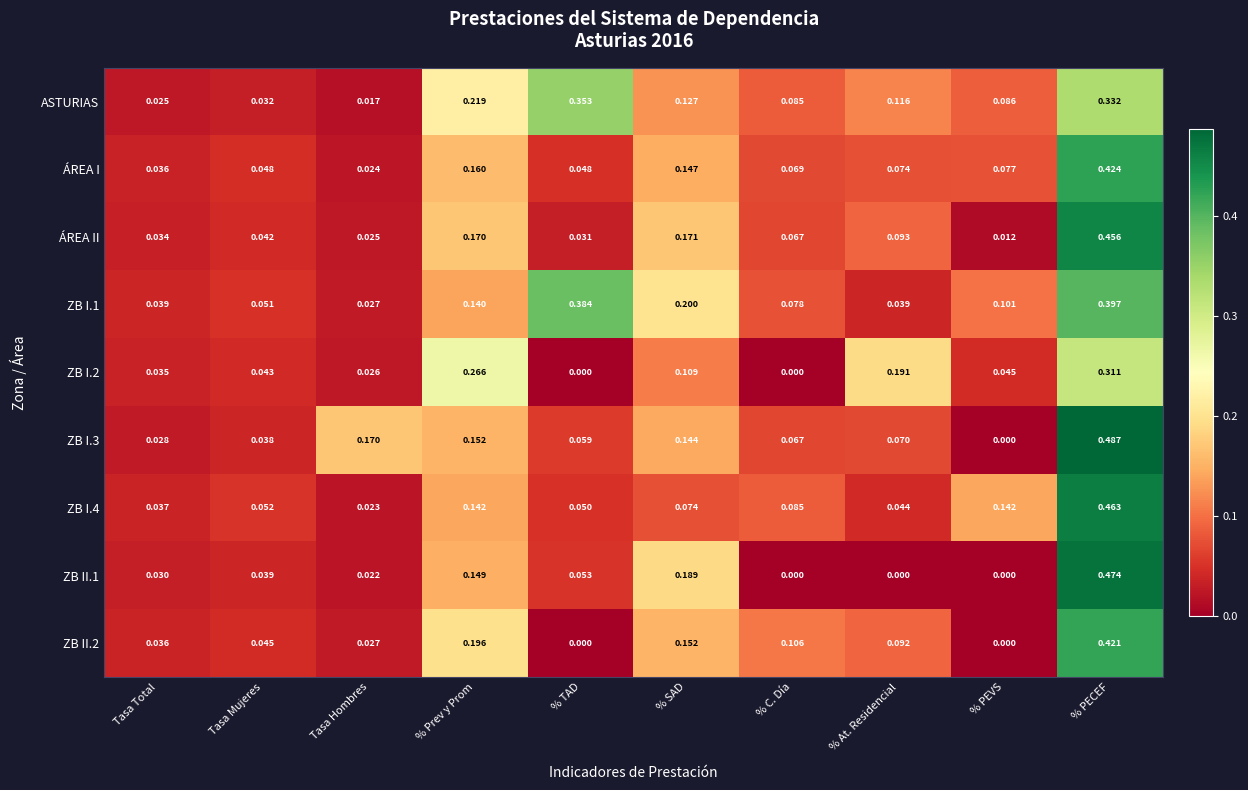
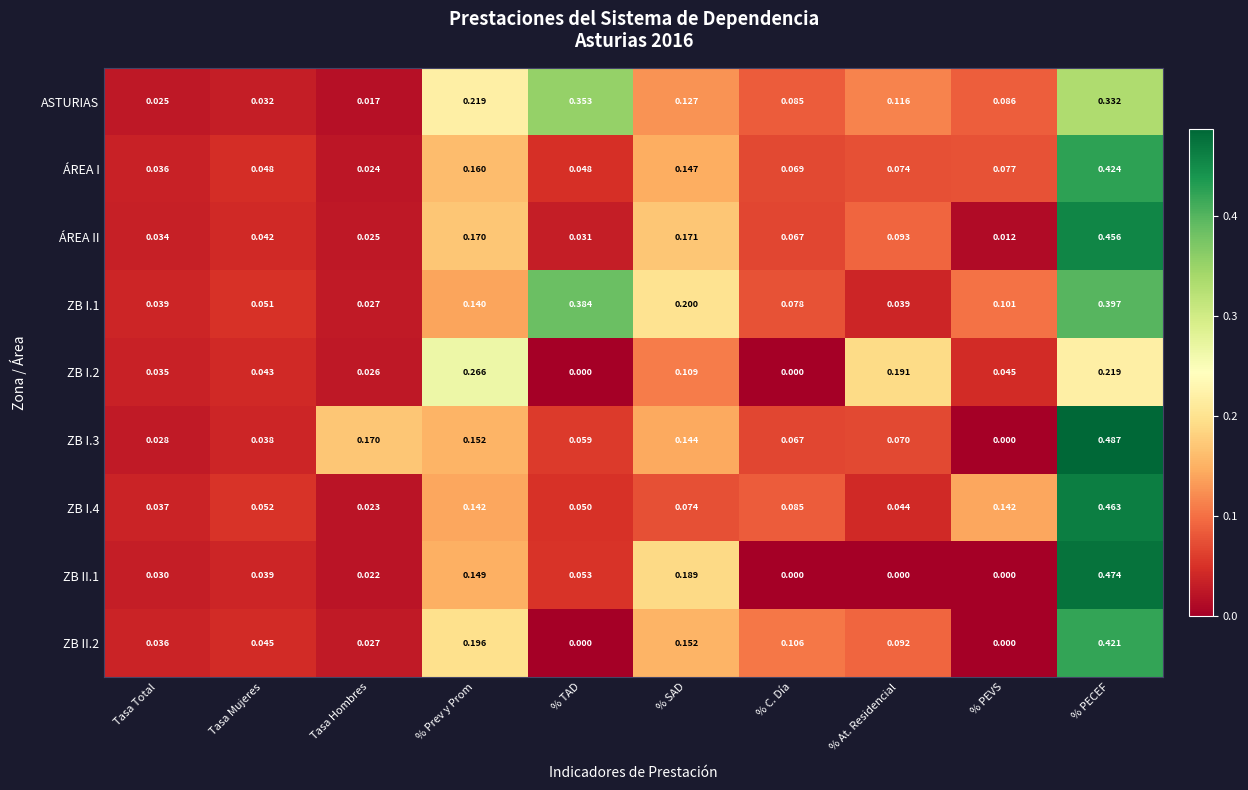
  {
    "ASTURIAS": {
      "Tasa Total": 0.025,
      "Tasa Mujeres": 0.032,
      "Tasa Hombres": 0.017,
      "% Prev y Prom": 0.219,
      "% TAD": 0.353,
      "% SAD": 0.127,
      "% C. Día": 0.085,
      "% At. Residencial": 0.116,
      "% PEVS": 0.086,
      "% PECEF": 0.332
    },
    "ÁREA I": {
      "Tasa Total": 0.036,
      "Tasa Mujeres": 0.048,
      "Tasa Hombres": 0.024,
      "% Prev y Prom": 0.160,
      "% TAD": 0.048,
      "% SAD": 0.147,
      "% C. Día": 0.069,
      "% At. Residencial": 0.074,
      "% PEVS": 0.077,
      "% PECEF": 0.424
    },
    "ÁREA II": {
      "Tasa Total": 0.034,
      "Tasa Mujeres": 0.042,
      "Tasa Hombres": 0.025,
      "% Prev y Prom": 0.170,
      "% TAD": 0.031,
      "% SAD": 0.171,
      "% C. Día": 0.067,
      "% At. Residencial": 0.093,
      "% PEVS": 0.012,
      "% PECEF": 0.456
    },
    "ZB I.1": {
      "Tasa Total": 0.039,
      "Tasa Mujeres": 0.051,
      "Tasa Hombres": 0.027,
      "% Prev y Prom": 0.140,
      "% TAD": 0.384,
      "% SAD": 0.200,
      "% C. Día": 0.078,
      "% At. Residencial": 0.039,
      "% PEVS": 0.101,
      "% PECEF": 0.397
    },
    "ZB I.2": {
      "Tasa Total": 0.035,
      "Tasa Mujeres": 0.043,
      "Tasa Hombres": 0.026,
      "% Prev y Prom": 0.266,
      "% TAD": 0.000,
      "% SAD": 0.109,
      "% C. Día": 0.000,
      "% At. Residencial": 0.191,
      "% PEVS": 0.045,
-     "% PECEF": 0.311
+     "% PECEF": 0.219
    },
    "ZB I.3": {
      "Tasa Total": 0.028,
      "Tasa Mujeres": 0.038,
      "Tasa Hombres": 0.170,
      "% Prev y Prom": 0.152,
      "% TAD": 0.059,
      "% SAD": 0.144,
      "% C. Día": 0.067,
      "% At. Residencial": 0.070,
      "% PEVS": 0.000,
      "% PECEF": 0.487
    },
    "ZB I.4": {
      "Tasa Total": 0.037,
      "Tasa Mujeres": 0.052,
      "Tasa Hombres": 0.023,
      "% Prev y Prom": 0.142,
      "% TAD": 0.050,
      "% SAD": 0.074,
      "% C. Día": 0.085,
      "% At. Residencial": 0.044,
      "% PEVS": 0.142,
      "% PECEF": 0.463
    },
    "ZB II.1": {
      "Tasa Total": 0.030,
      "Tasa Mujeres": 0.039,
      "Tasa Hombres": 0.022,
      "% Prev y Prom": 0.149,
      "% TAD": 0.053,
      "% SAD": 0.189,
      "% C. Día": 0.000,
      "% At. Residencial": 0.000,
      "% PEVS": 0.000,
      "% PECEF": 0.474
    },
    "ZB II.2": {
      "Tasa Total": 0.036,
      "Tasa Mujeres": 0.045,
      "Tasa Hombres": 0.027,
      "% Prev y Prom": 0.196,
      "% TAD": 0.000,
      "% SAD": 0.152,
      "% C. Día": 0.106,
      "% At. Residencial": 0.092,
      "% PEVS": 0.000,
      "% PECEF": 0.421
    }
  }
